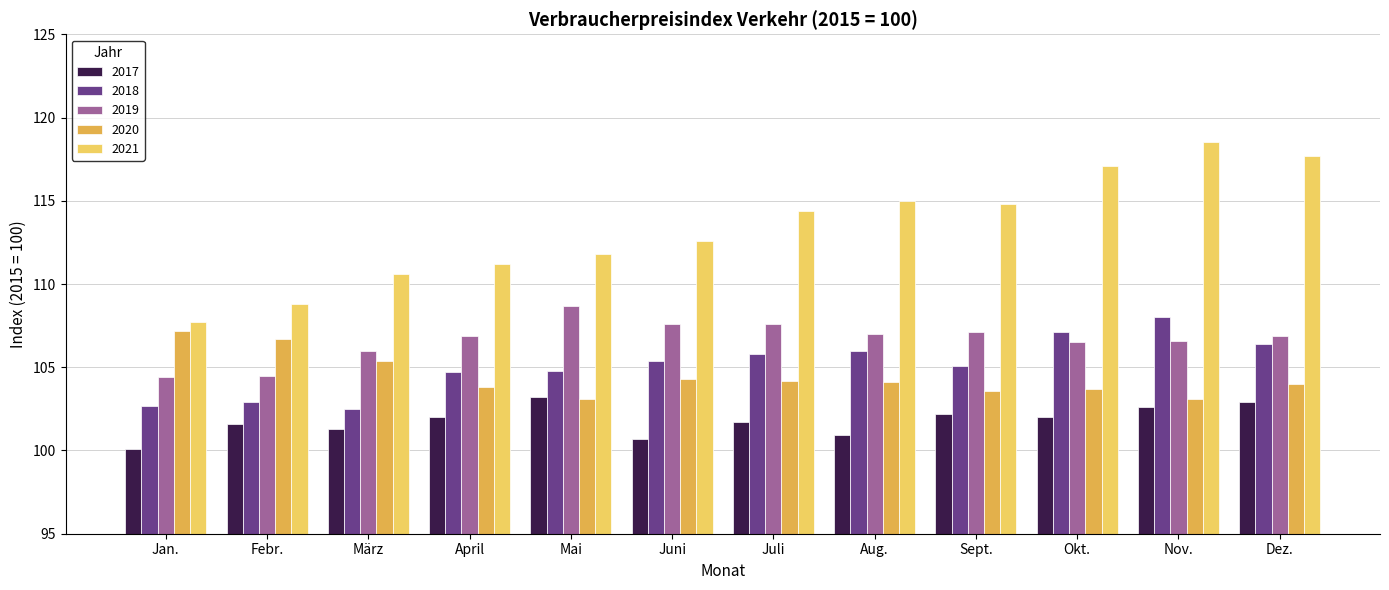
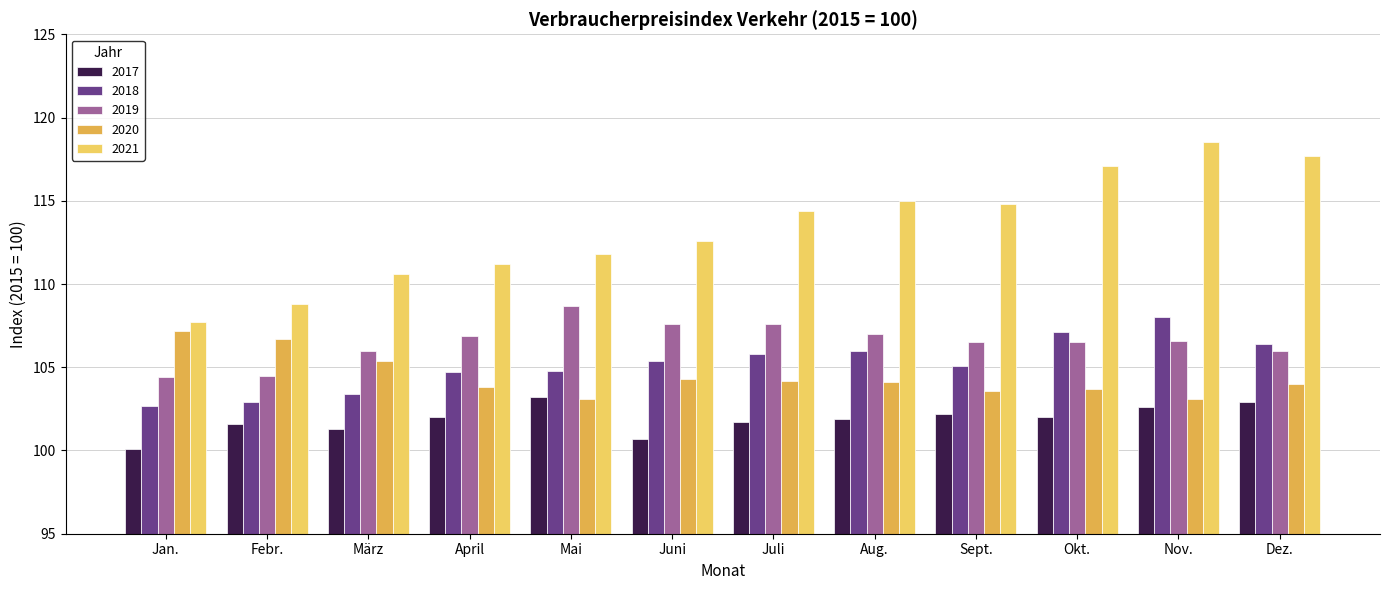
  {
    "2017": {
      "Jan.": 100.1,
      "Febr.": 101.6,
      "März": 101.3,
      "April": 102.0,
      "Mai": 103.2,
      "Juni": 100.7,
      "Juli": 101.7,
-     "Aug.": 100.9,
+     "Aug.": 101.9,
      "Sept.": 102.2,
      "Okt.": 102.0,
      "Nov.": 102.6,
      "Dez.": 102.9
    },
    "2018": {
      "Jan.": 102.7,
      "Febr.": 102.9,
-     "März": 102.5,
+     "März": 103.4,
      "April": 104.7,
      "Mai": 104.8,
      "Juni": 105.4,
      "Juli": 105.8,
      "Aug.": 106.0,
      "Sept.": 105.1,
      "Okt.": 107.1,
      "Nov.": 108.0,
      "Dez.": 106.4
    },
    "2019": {
      "Jan.": 104.4,
      "Febr.": 104.5,
      "März": 106.0,
      "April": 106.9,
      "Mai": 108.7,
      "Juni": 107.6,
      "Juli": 107.6,
      "Aug.": 107.0,
-     "Sept.": 107.1,
+     "Sept.": 106.5,
      "Okt.": 106.5,
      "Nov.": 106.6,
-     "Dez.": 106.9
+     "Dez.": 106.0
    }
  }
